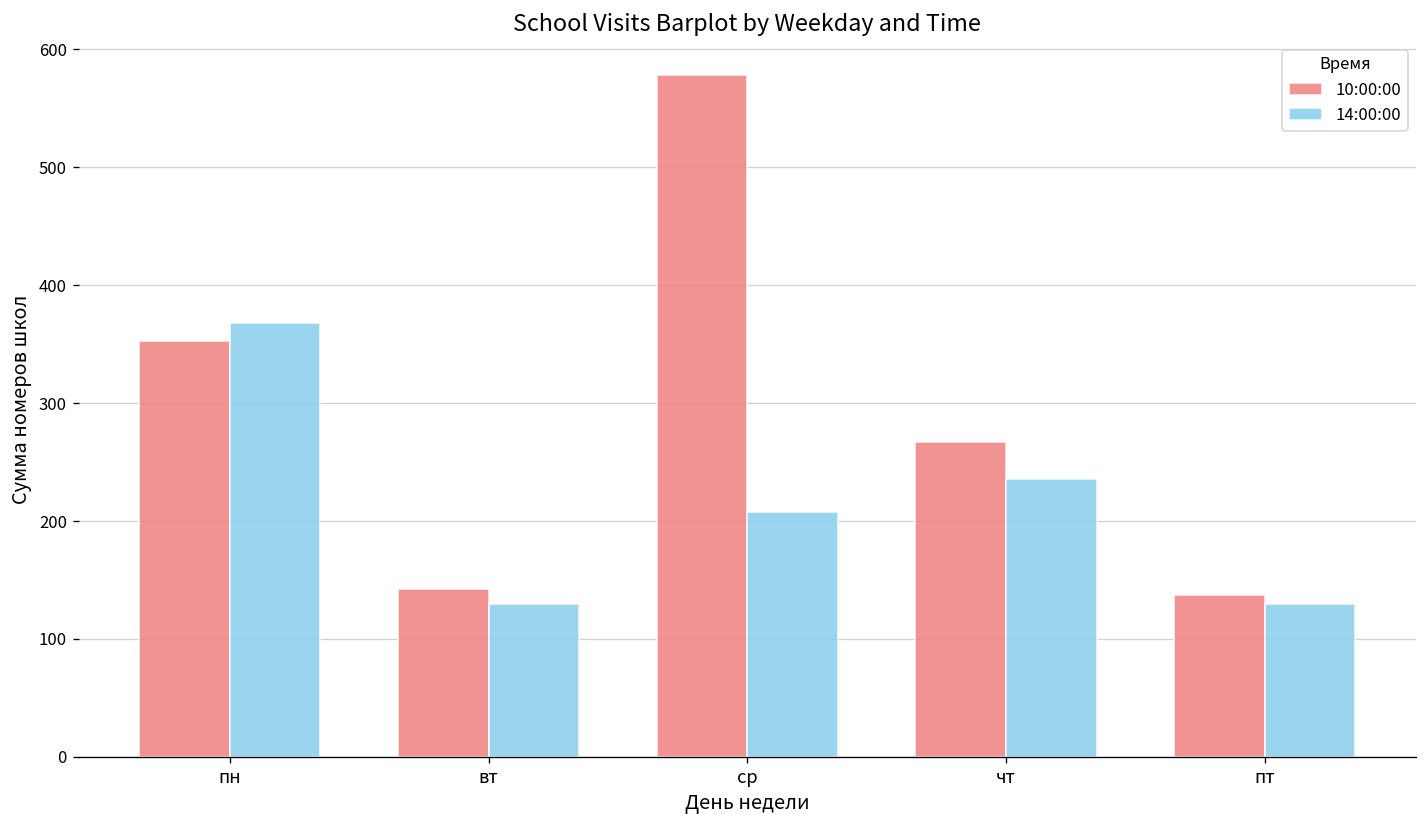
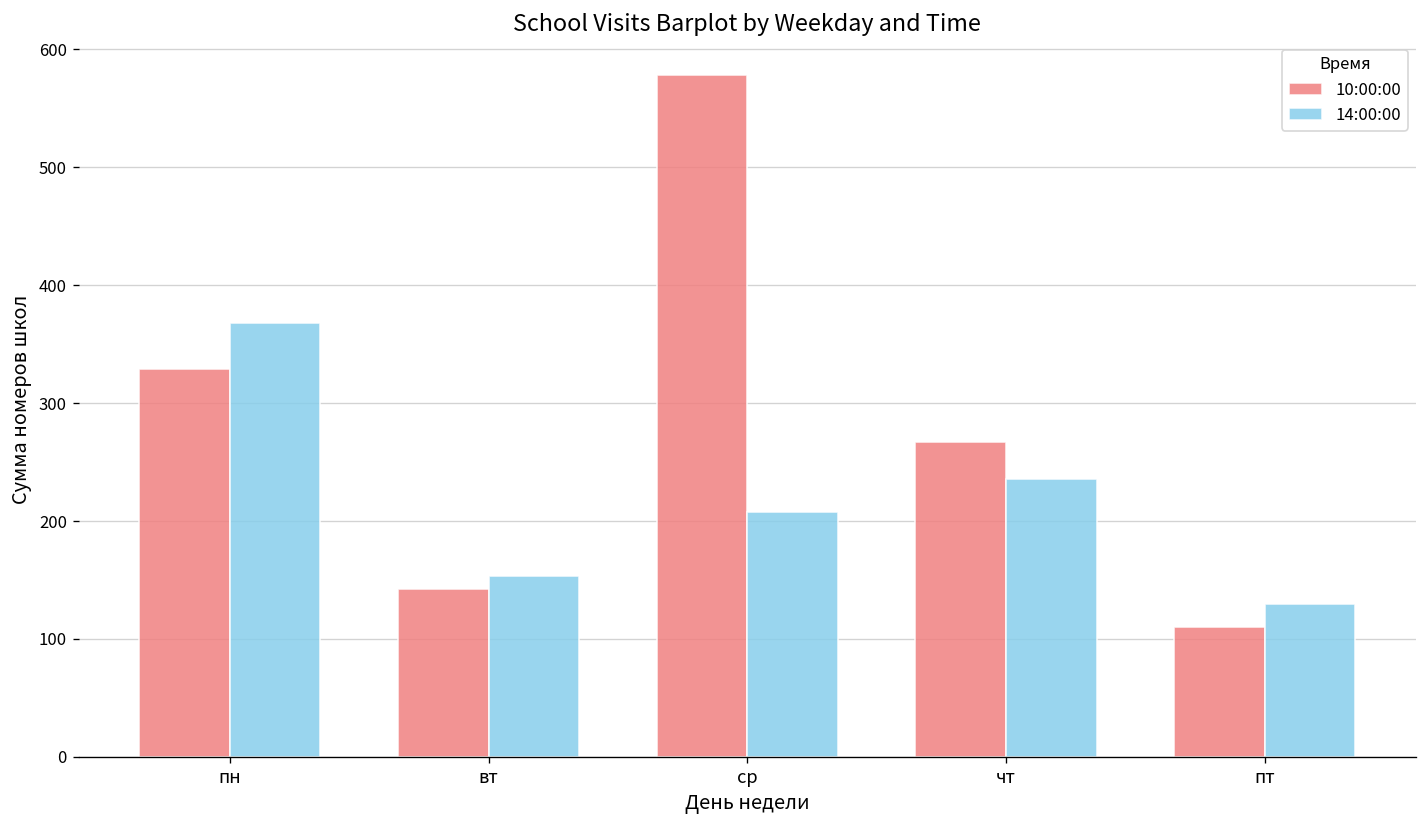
  {
    "10:00:00": {
-     "пн": 350,
+     "пн": 330,
      "вт": 140,
      "ср": 580,
      "чт": 270,
-     "пт": 140
+     "пт": 110
    },
    "14:00:00": {
      "пн": 370,
-     "вт": 130,
+     "вт": 150,
      "ср": 210,
      "чт": 240,
      "пт": 130
    }
  }
